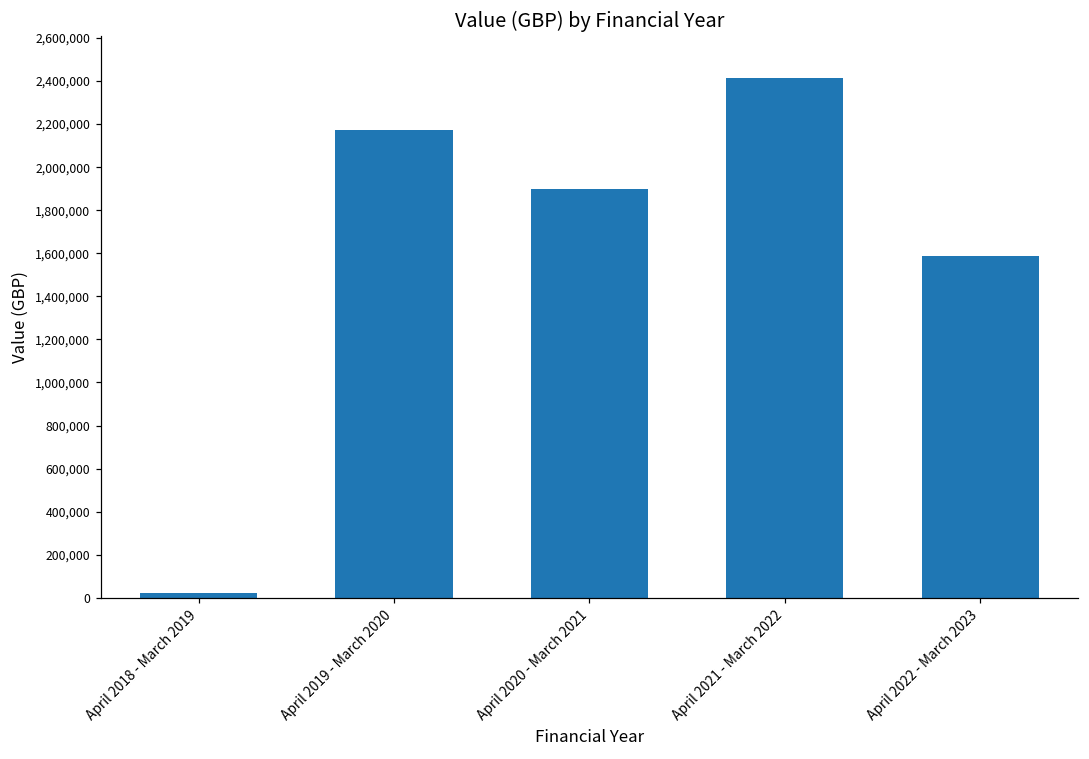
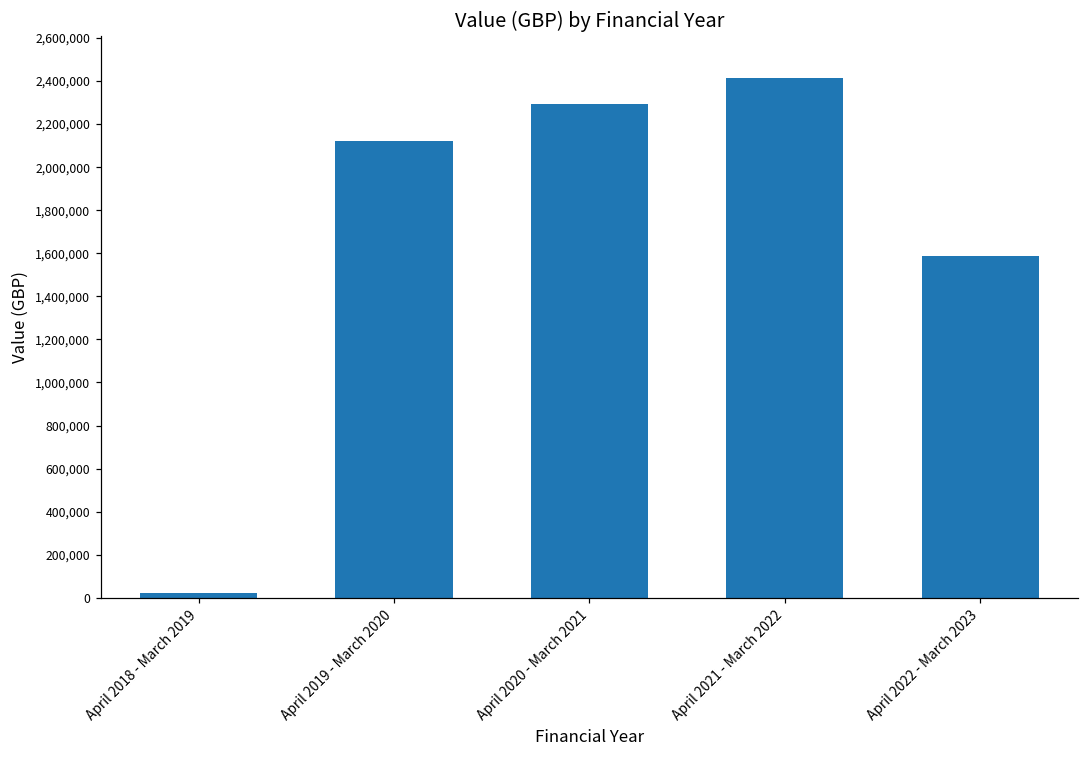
  {
    "April 2018 - March 2019": "20,000",
-   "April 2019 - March 2020": "2,170,000",
-   "April 2020 - March 2021": "1,900,000",
+   "April 2019 - March 2020": "2,120,000",
+   "April 2020 - March 2021": "2,290,000",
    "April 2021 - March 2022": "2,410,000",
    "April 2022 - March 2023": "1,590,000"
  }
